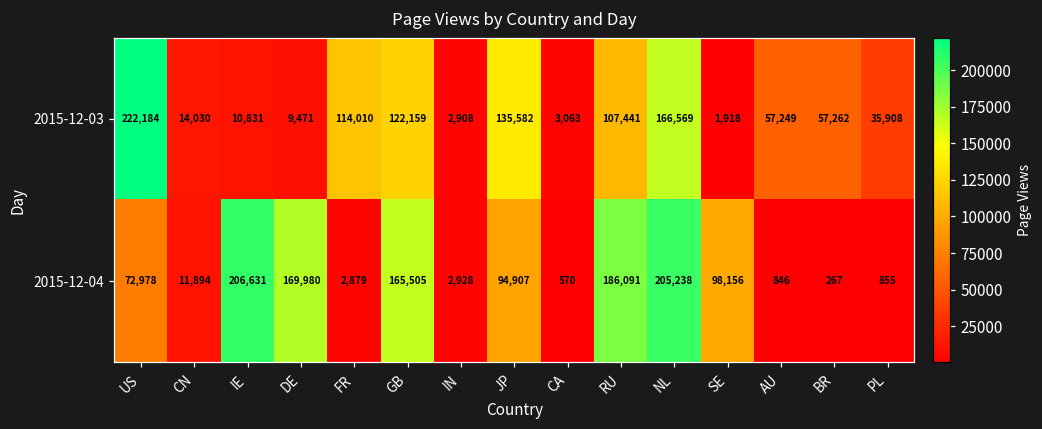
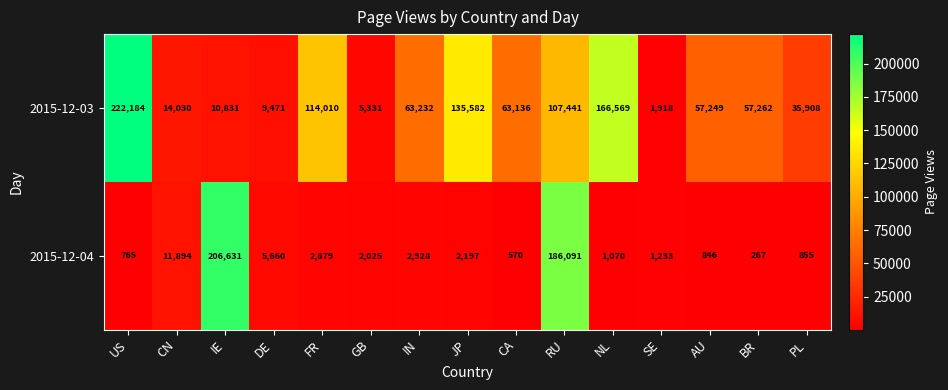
  {
    "2015-12-03": {
      "US": "222,184",
      "CN": "14,030",
      "IE": "10,831",
      "DE": "9,471",
      "FR": "114,010",
-     "GB": "122,159",
-     "IN": "2,908",
+     "GB": "5,331",
+     "IN": "63,232",
      "JP": "135,582",
-     "CA": "3,063",
+     "CA": "63,136",
      "RU": "107,441",
      "NL": "166,569",
      "SE": "1,918",
      "AU": "57,249",
      "BR": "57,262",
      "PL": "35,908"
    },
    "2015-12-04": {
-     "US": "72,978",
+     "US": "765",
      "CN": "11,894",
      "IE": "206,631",
-     "DE": "169,980",
+     "DE": "5,660",
      "FR": "2,879",
-     "GB": "165,505",
+     "GB": "2,025",
      "IN": "2,928",
-     "JP": "94,907",
+     "JP": "2,197",
      "CA": "570",
      "RU": "186,091",
-     "NL": "205,238",
-     "SE": "98,156",
+     "NL": "1,070",
+     "SE": "1,233",
      "AU": "846",
      "BR": "267",
      "PL": "855"
    }
  }
